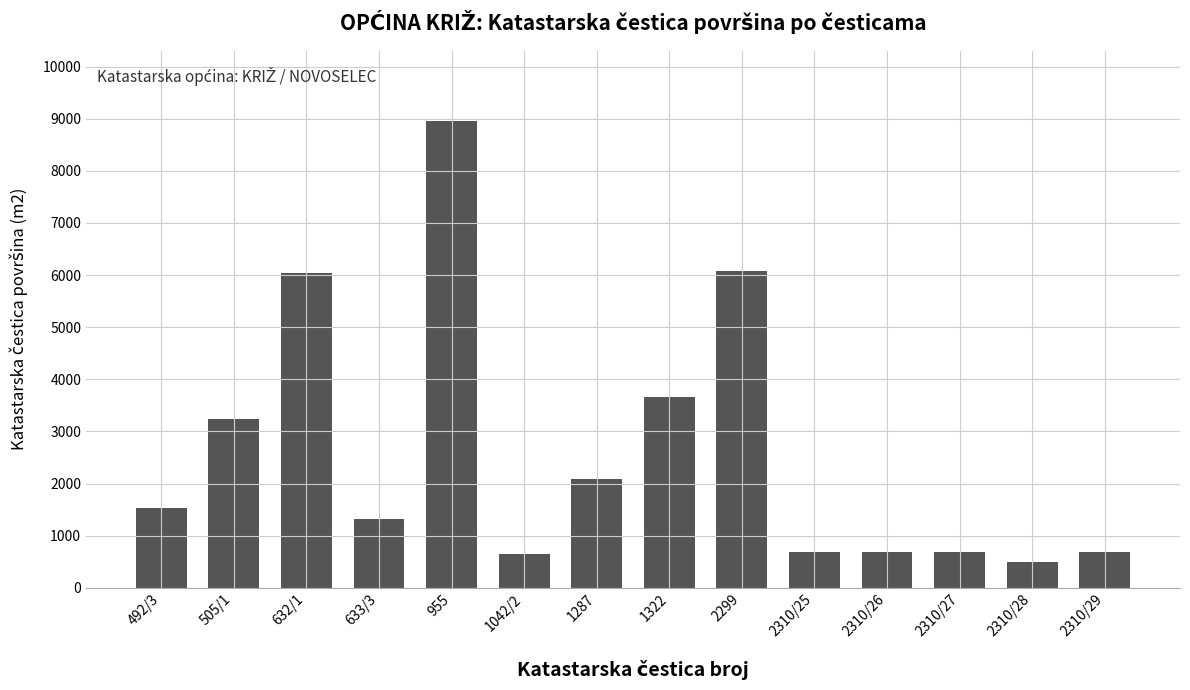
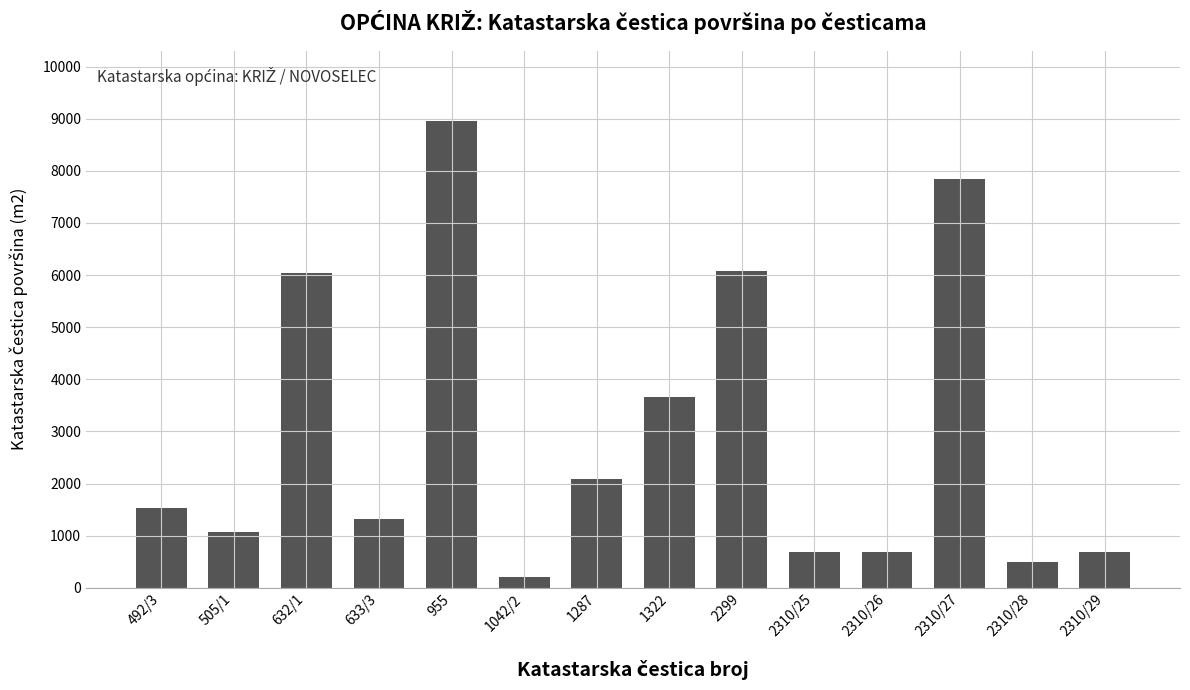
  {
    "492/3": 1500,
-   "505/1": 3200,
+   "505/1": 1100,
    "632/1": 6000,
    "633/3": 1300,
    "955": 9000,
-   "1042/2": 600,
+   "1042/2": 200,
    "1287": 2100,
    "1322": 3700,
    "2299": 6100,
    "2310/25": 700,
    "2310/26": 700,
-   "2310/27": 700,
+   "2310/27": 7900,
    "2310/28": 500,
    "2310/29": 700
  }
